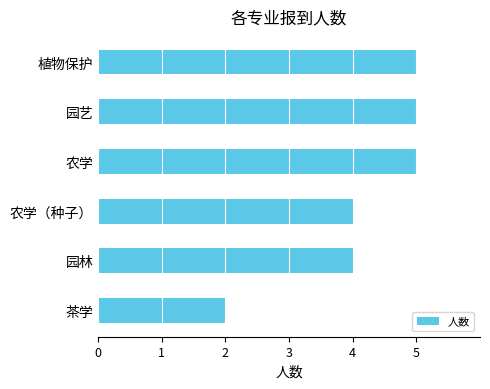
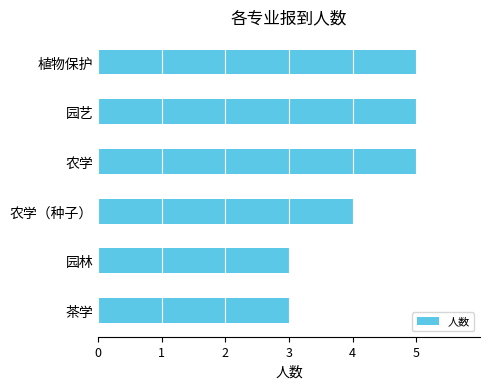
  {
    "植物保护": 5,
    "园艺": 5,
    "农学": 5,
    "农学（种子）": 4,
-   "园林": 4,
-   "茶学": 2
+   "园林": 3,
+   "茶学": 3
  }
